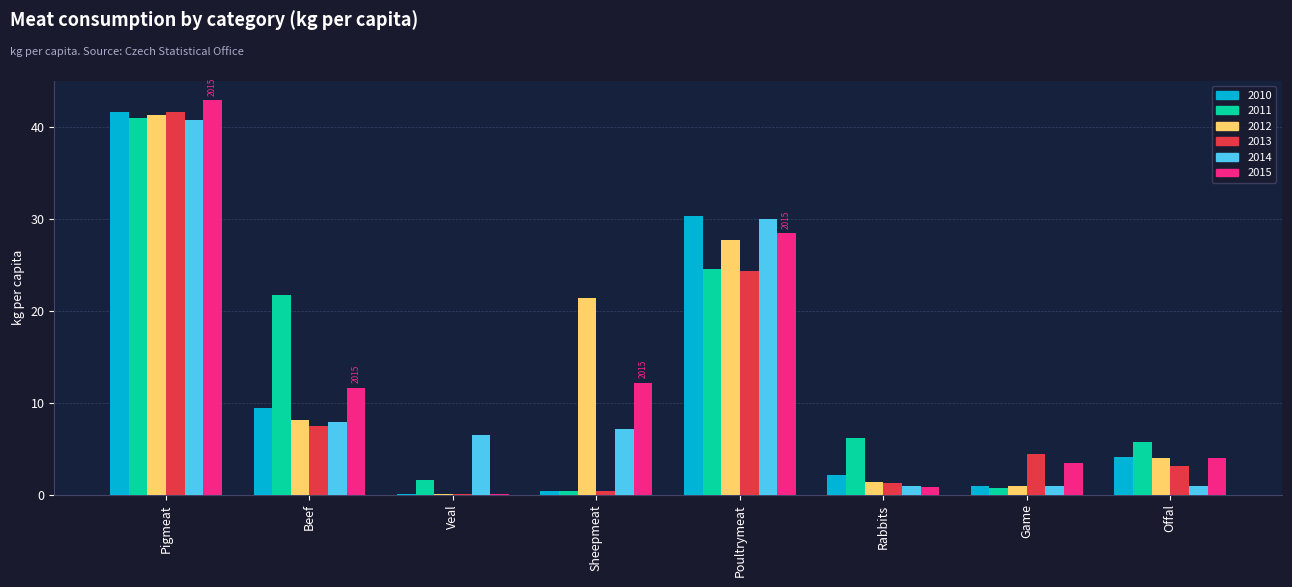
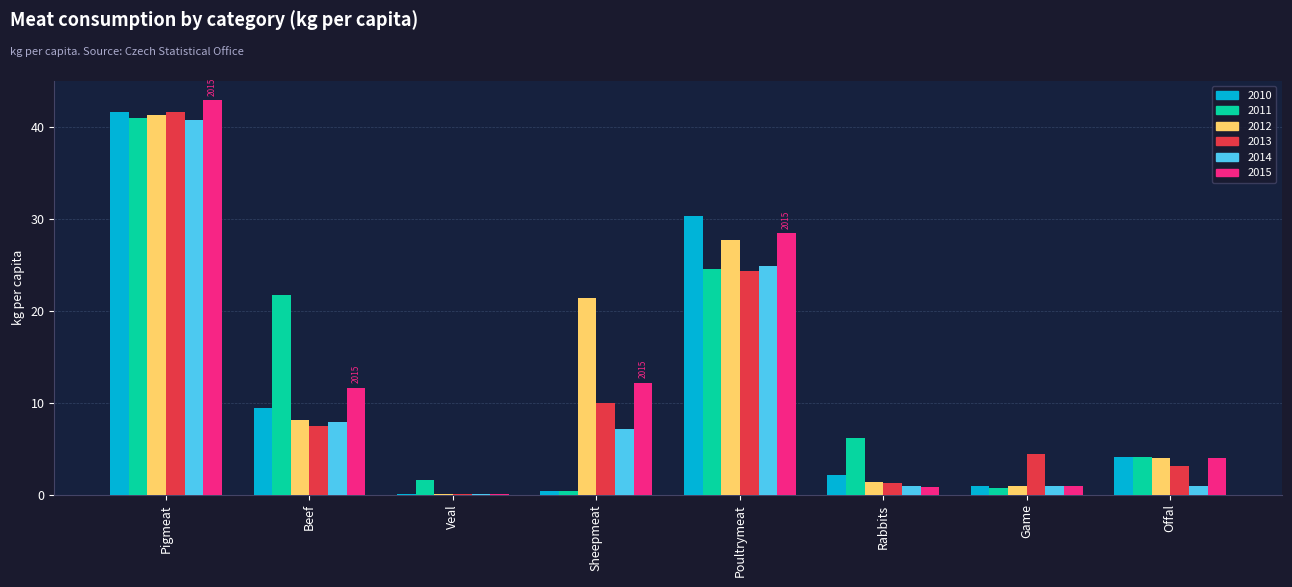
  {
    "2010": {
      "Pigmeat": 42,
      "Beef": 9,
      "Sheepmeat": 0,
      "Poultrymeat": 30,
      "Rabbits": 2,
      "Game": 1,
      "Offal": 4
    },
    "2011": {
      "Pigmeat": 41,
      "Beef": 22,
      "Veal": 2,
      "Sheepmeat": 0,
      "Poultrymeat": 25,
      "Rabbits": 6,
      "Game": 1,
-     "Offal": 6
+     "Offal": 4
    },
    "2012": {
      "Pigmeat": 41,
      "Beef": 8,
      "Sheepmeat": 21,
      "Poultrymeat": 28,
      "Rabbits": 1,
      "Game": 1,
      "Offal": 4
    },
    "2013": {
      "Pigmeat": 42,
      "Beef": 8,
-     "Sheepmeat": 0,
+     "Sheepmeat": 10,
      "Poultrymeat": 24,
      "Rabbits": 1,
      "Game": 4,
      "Offal": 3
    },
    "2014": {
      "Pigmeat": 41,
      "Beef": 8,
-     "Veal": 7,
+     "Veal": 0,
      "Sheepmeat": 7,
-     "Poultrymeat": 30,
+     "Poultrymeat": 25,
      "Rabbits": 1,
      "Game": 1,
      "Offal": 1
    },
    "2015": {
      "Rabbits": 1,
-     "Game": 3,
+     "Game": 1,
      "Offal": 4
    }
  }
